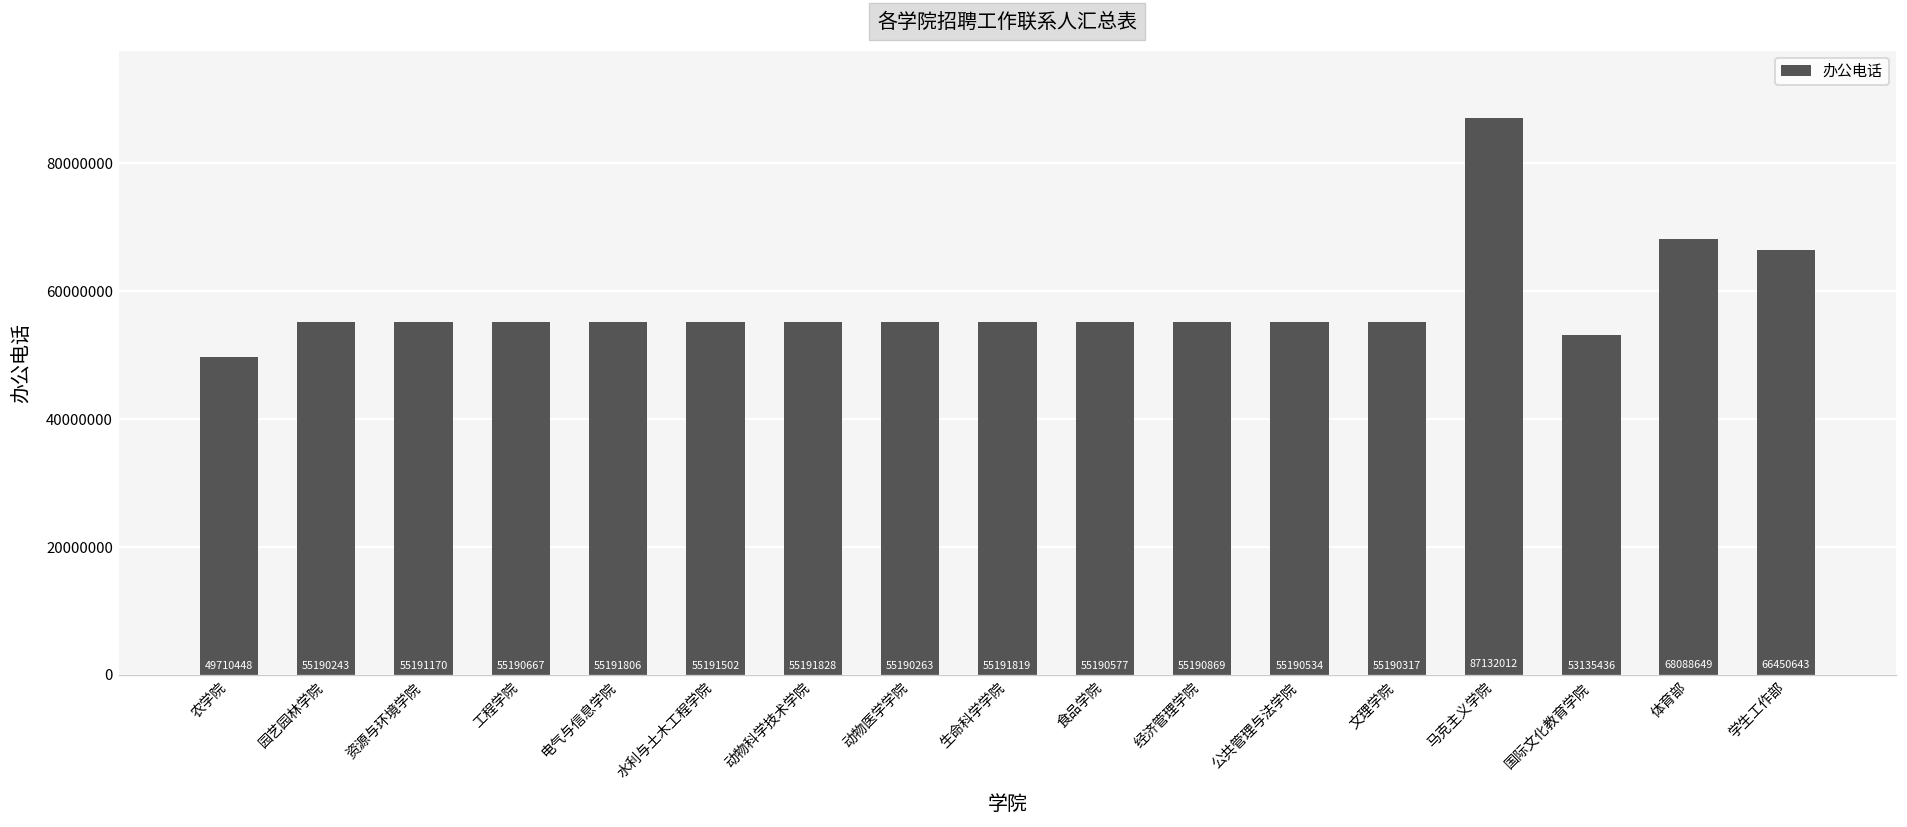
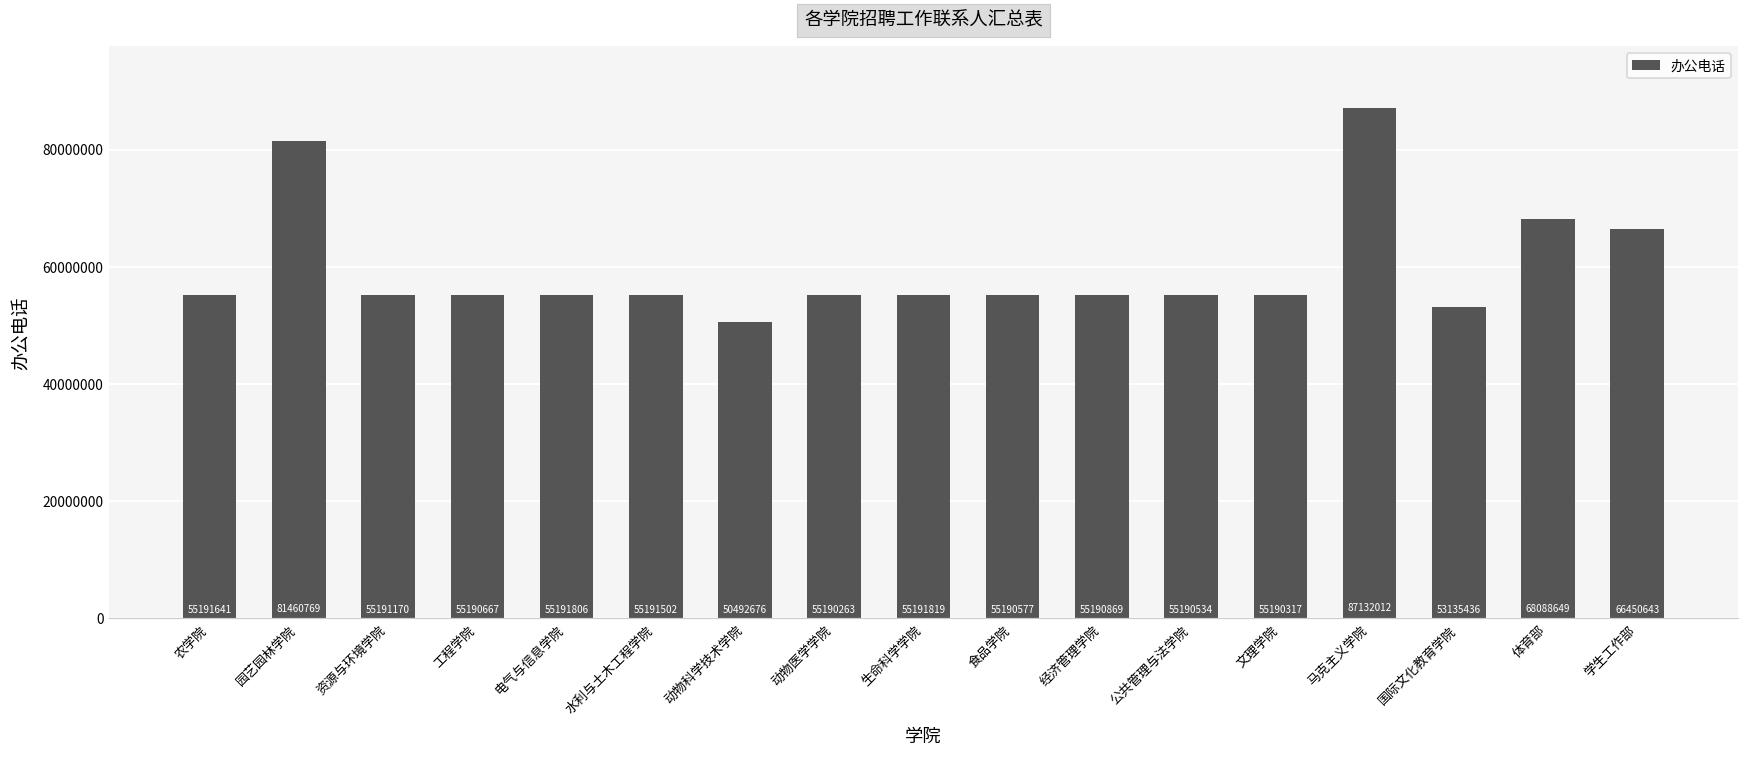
  {
-   "农学院": 49710448,
-   "园艺园林学院": 55190243,
+   "农学院": 55191641,
+   "园艺园林学院": 81460769,
    "资源与环境学院": 55191170,
    "工程学院": 55190667,
    "电气与信息学院": 55191806,
    "水利与土木工程学院": 55191502,
-   "动物科学技术学院": 55191828,
+   "动物科学技术学院": 50492676,
    "动物医学学院": 55190263,
    "生命科学学院": 55191819,
    "食品学院": 55190577,
    "经济管理学院": 55190869,
    "公共管理与法学院": 55190534,
    "文理学院": 55190317,
    "马克主义学院": 87132012,
    "国际文化教育学院": 53135436,
    "体育部": 68088649,
    "学生工作部": 66450643
  }
